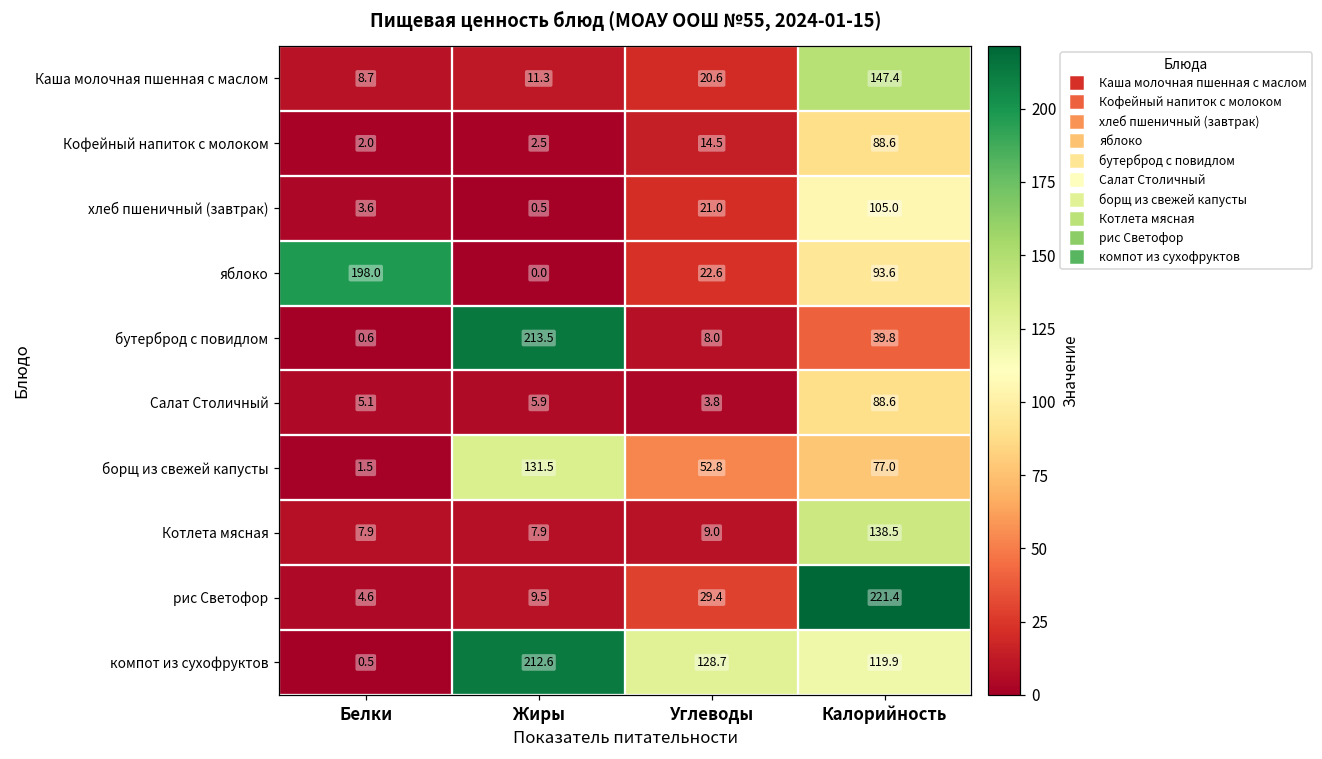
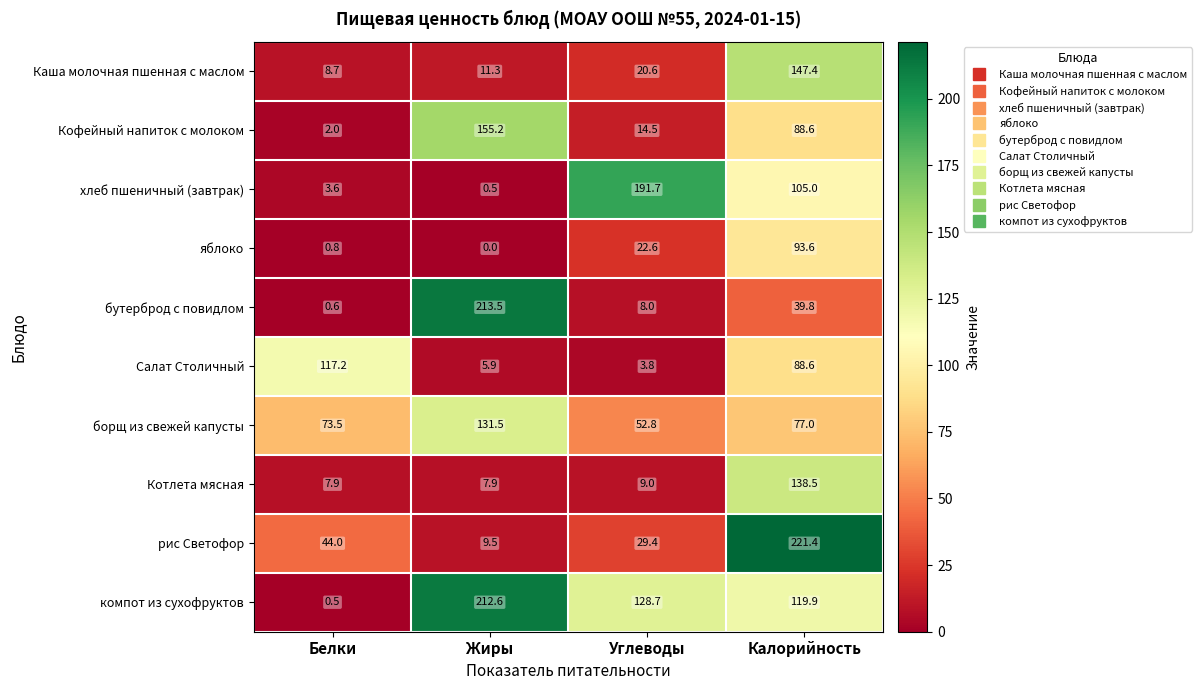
  {
    "Кофейный напиток с молоком": {
-     "Жиры": 2.5
+     "Жиры": 155.2
    },
    "хлеб пшеничный (завтрак)": {
-     "Углеводы": 21.0
+     "Углеводы": 191.7
    },
    "яблоко": {
-     "Белки": 198.0
+     "Белки": 0.8
    },
    "Салат Столичный": {
-     "Белки": 5.1
+     "Белки": 117.2
    },
    "борщ из свежей капусты": {
-     "Белки": 1.5
+     "Белки": 73.5
    },
    "рис Светофор": {
-     "Белки": 4.6
+     "Белки": 44.0
    }
  }
